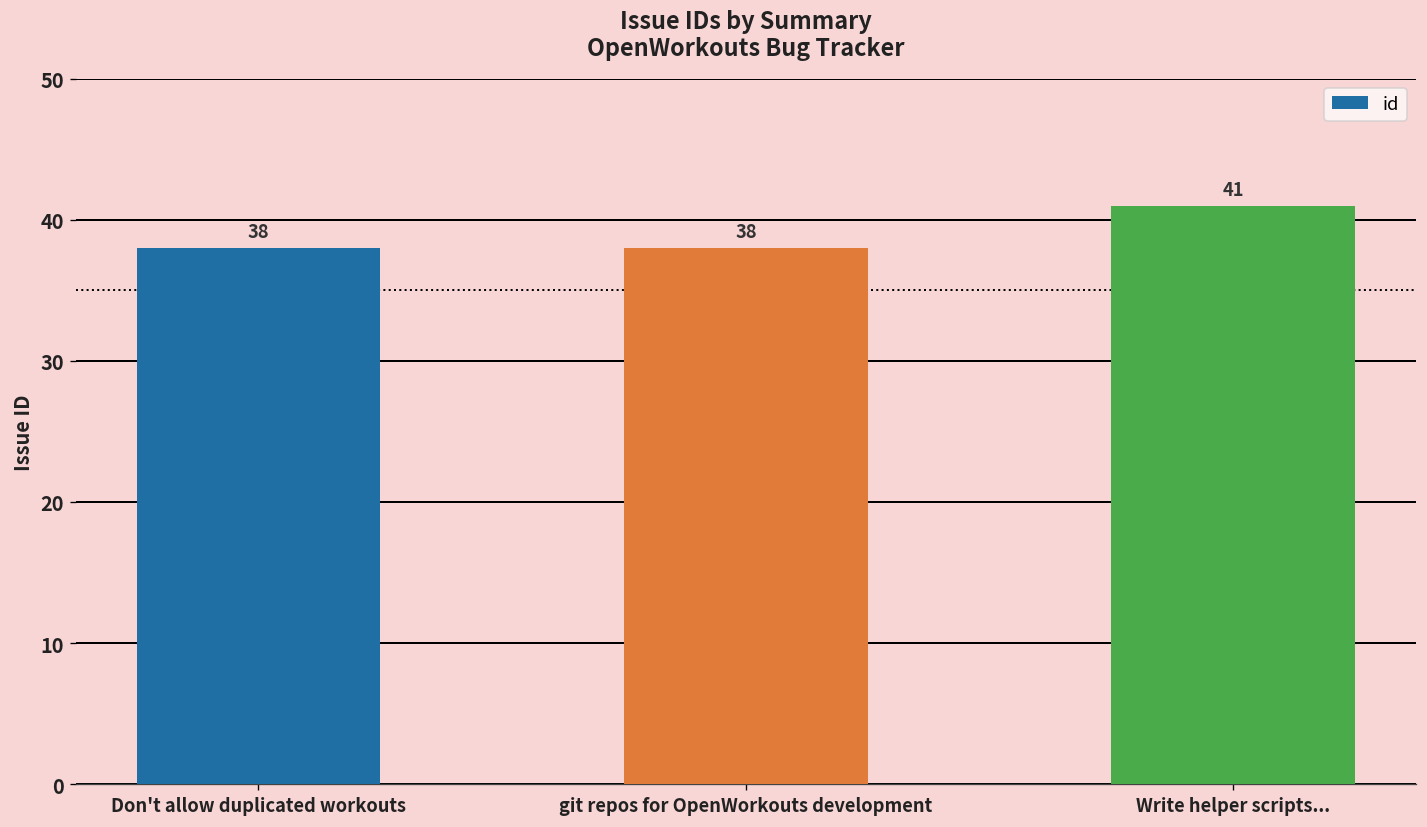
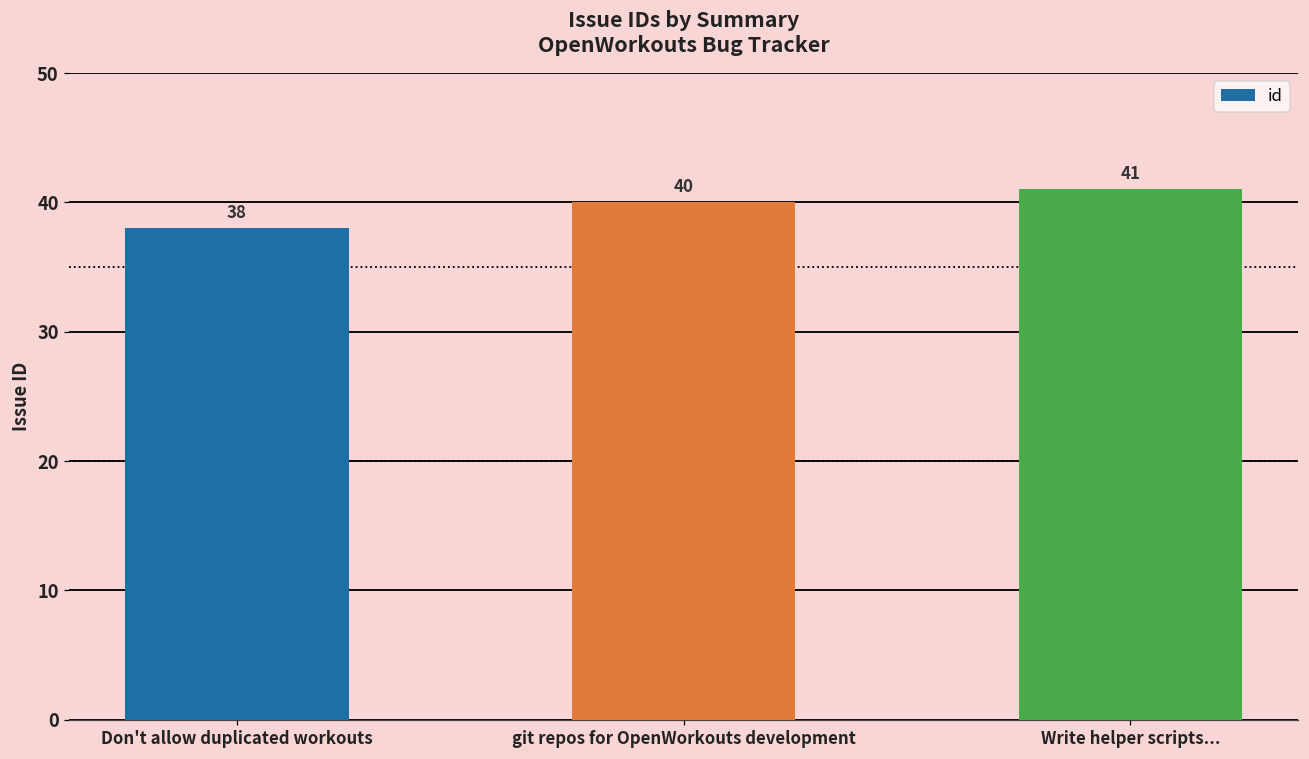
  {
    "Don't allow duplicated workouts": 38,
-   "git repos for OpenWorkouts development": 38,
+   "git repos for OpenWorkouts development": 40,
    "Write helper scripts...": 41
  }
